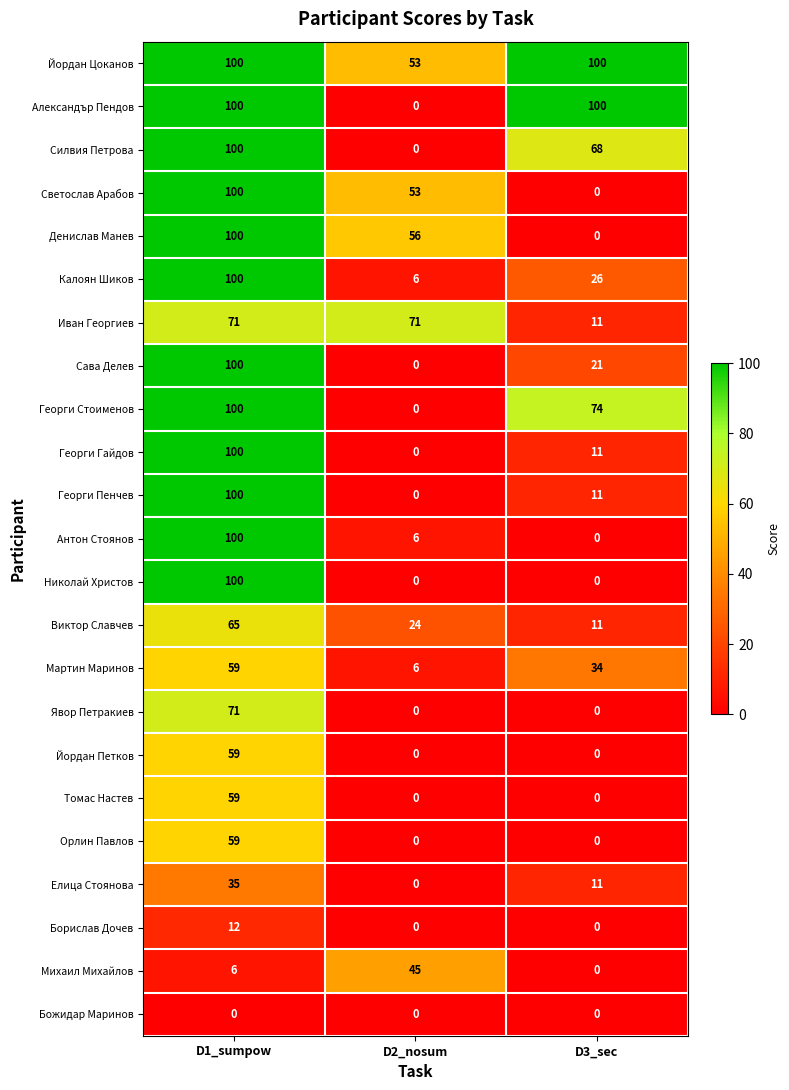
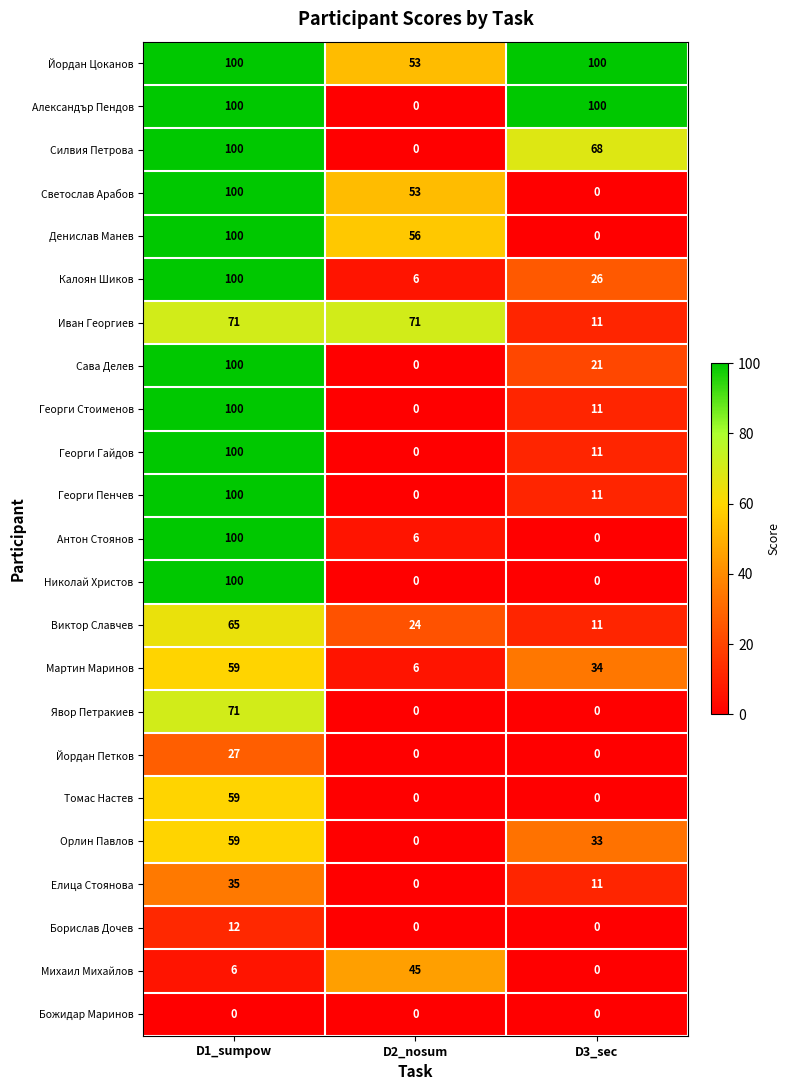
  {
    "Йордан Цоканов": {
      "D1_sumpow": 100,
      "D2_nosum": 53,
      "D3_sec": 100
    },
    "Александър Пендов": {
      "D1_sumpow": 100,
      "D2_nosum": 0,
      "D3_sec": 100
    },
    "Силвия Петрова": {
      "D1_sumpow": 100,
      "D2_nosum": 0,
      "D3_sec": 68
    },
    "Светослав Арабов": {
      "D1_sumpow": 100,
      "D2_nosum": 53,
      "D3_sec": 0
    },
    "Денислав Манев": {
      "D1_sumpow": 100,
      "D2_nosum": 56,
      "D3_sec": 0
    },
    "Калоян Шиков": {
      "D1_sumpow": 100,
      "D2_nosum": 6,
      "D3_sec": 26
    },
    "Иван Георгиев": {
      "D1_sumpow": 71,
      "D2_nosum": 71,
      "D3_sec": 11
    },
    "Сава Делев": {
      "D1_sumpow": 100,
      "D2_nosum": 0,
      "D3_sec": 21
    },
    "Георги Стоименов": {
      "D1_sumpow": 100,
      "D2_nosum": 0,
-     "D3_sec": 74
+     "D3_sec": 11
    },
    "Георги Гайдов": {
      "D1_sumpow": 100,
      "D2_nosum": 0,
      "D3_sec": 11
    },
    "Георги Пенчев": {
      "D1_sumpow": 100,
      "D2_nosum": 0,
      "D3_sec": 11
    },
    "Антон Стоянов": {
      "D1_sumpow": 100,
      "D2_nosum": 6,
      "D3_sec": 0
    },
    "Николай Христов": {
      "D1_sumpow": 100,
      "D2_nosum": 0,
      "D3_sec": 0
    },
    "Виктор Славчев": {
      "D1_sumpow": 65,
      "D2_nosum": 24,
      "D3_sec": 11
    },
    "Мартин Маринов": {
      "D1_sumpow": 59,
      "D2_nosum": 6,
      "D3_sec": 34
    },
    "Явор Петракиев": {
      "D1_sumpow": 71,
      "D2_nosum": 0,
      "D3_sec": 0
    },
    "Йордан Петков": {
-     "D1_sumpow": 59,
+     "D1_sumpow": 27,
      "D2_nosum": 0,
      "D3_sec": 0
    },
    "Томас Настев": {
      "D1_sumpow": 59,
      "D2_nosum": 0,
      "D3_sec": 0
    },
    "Орлин Павлов": {
      "D1_sumpow": 59,
      "D2_nosum": 0,
-     "D3_sec": 0
+     "D3_sec": 33
    },
    "Елица Стоянова": {
      "D1_sumpow": 35,
      "D2_nosum": 0,
      "D3_sec": 11
    },
    "Борислав Дочев": {
      "D1_sumpow": 12,
      "D2_nosum": 0,
      "D3_sec": 0
    },
    "Михаил Михайлов": {
      "D1_sumpow": 6,
      "D2_nosum": 45,
      "D3_sec": 0
    },
    "Божидар Маринов": {
      "D1_sumpow": 0,
      "D2_nosum": 0,
      "D3_sec": 0
    }
  }
